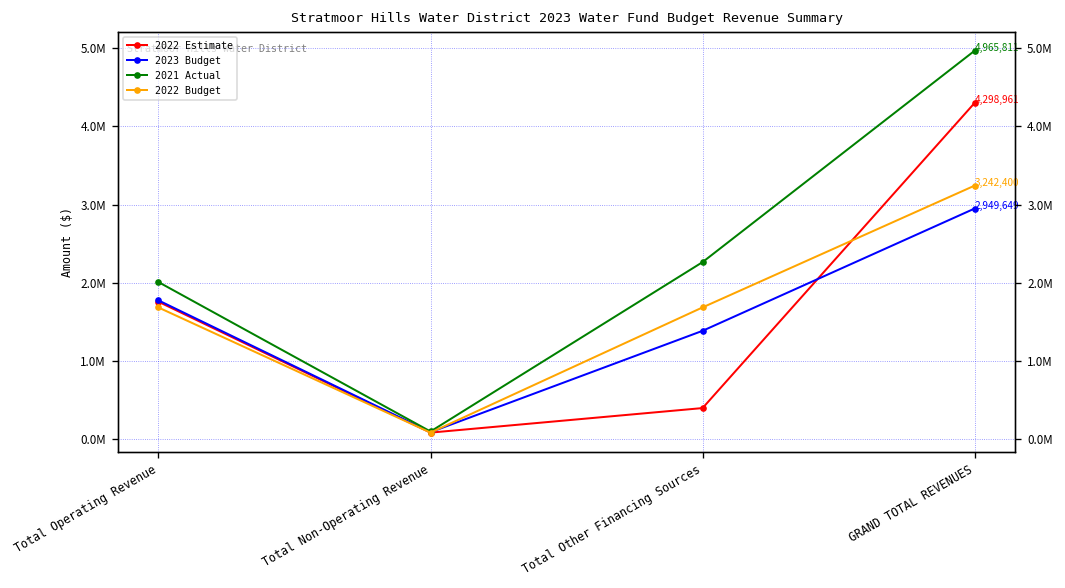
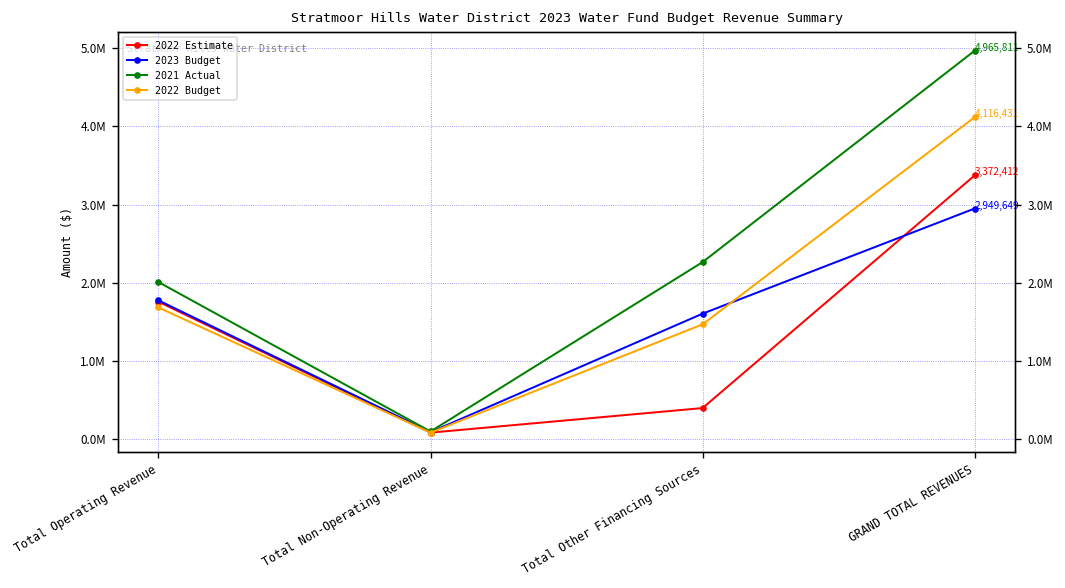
  {
    "2022 Estimate": {
-     "GRAND TOTAL REVENUES": "4,298,961"
+     "GRAND TOTAL REVENUES": "3,372,412"
    },
    "2023 Budget": {
-     "Total Other Financing Sources": "1400000"
+     "Total Other Financing Sources": "1600000"
    },
    "2021 Actual": {
      "GRAND TOTAL REVENUES": "4,965,811"
    },
    "2022 Budget": {
-     "Total Other Financing Sources": "1700000",
-     "GRAND TOTAL REVENUES": "3,242,400"
+     "Total Other Financing Sources": "1500000",
+     "GRAND TOTAL REVENUES": "4,116,431"
    }
  }
